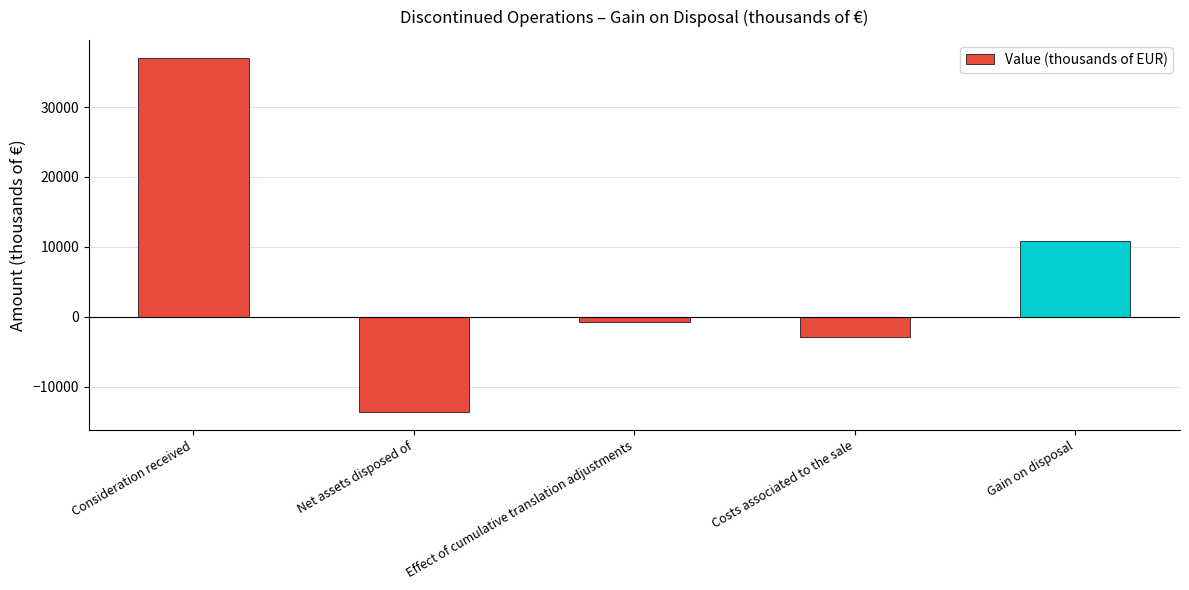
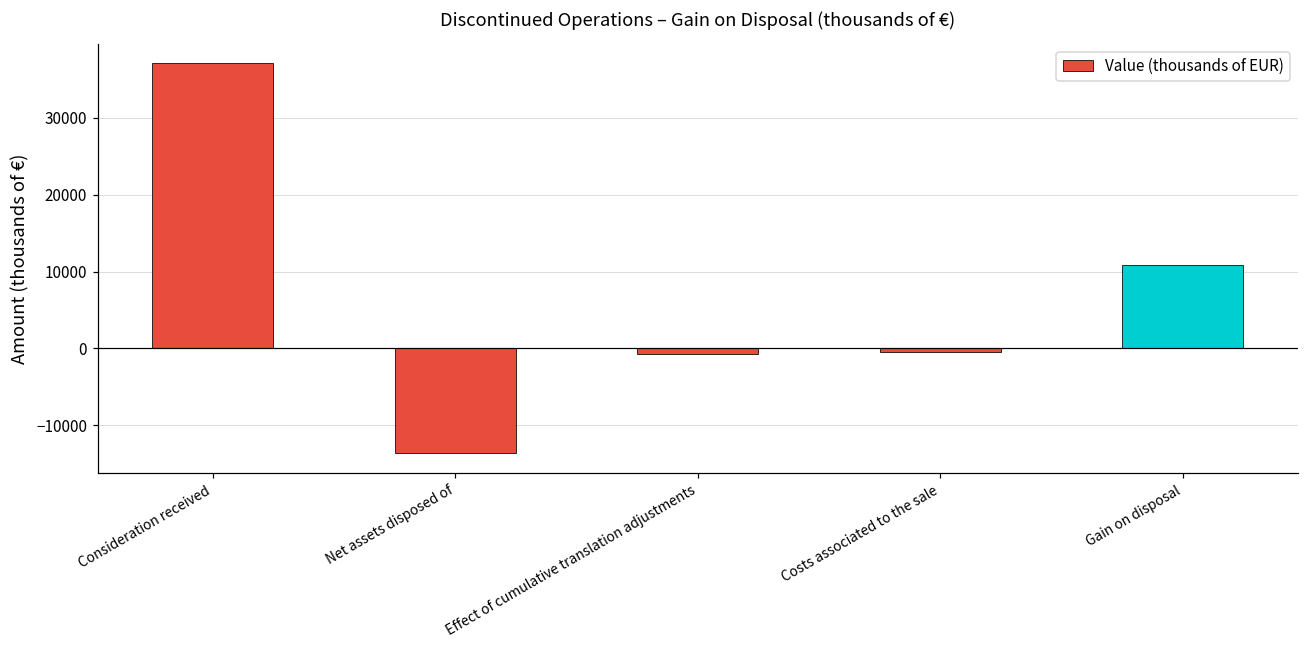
  {
    "Consideration received": 37000,
    "Net assets disposed of": -14000,
    "Effect of cumulative translation adjustments": -1000,
-   "Costs associated to the sale": -3000,
+   "Costs associated to the sale": -1000,
    "Gain on disposal": 11000
  }
